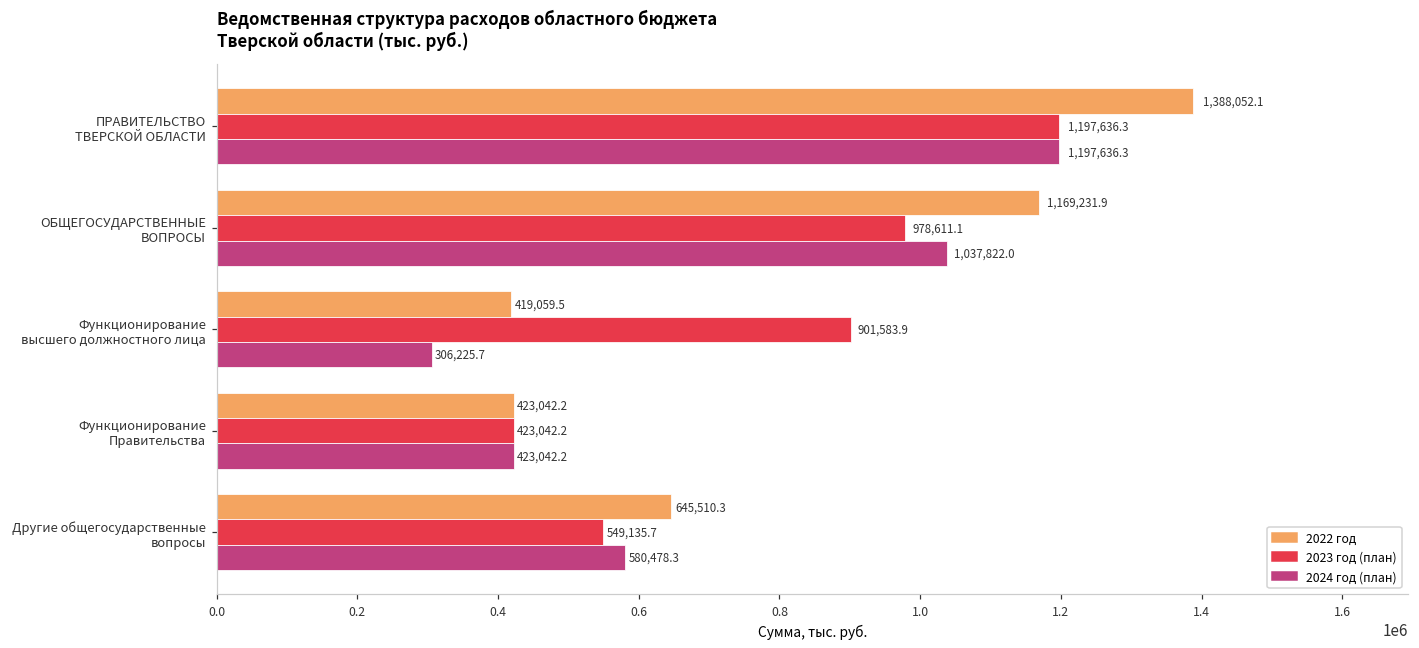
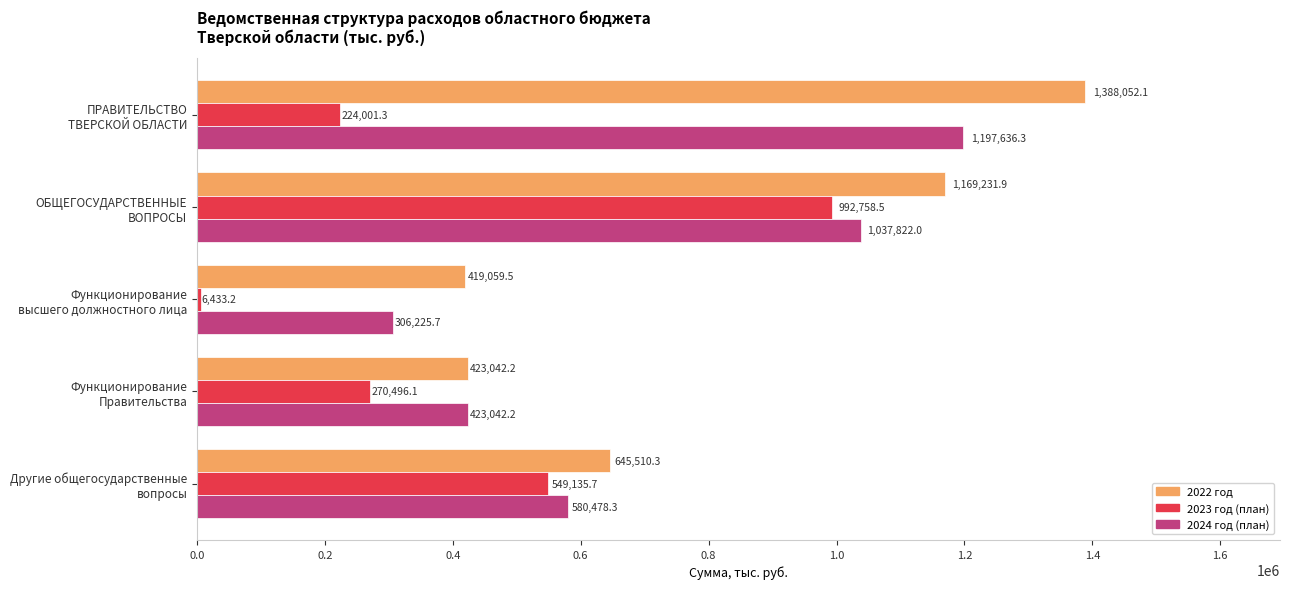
  {
    "2022 год": {
      "ПРАВИТЕЛЬСТВО ТВЕРСКОЙ ОБЛАСТИ": "1,388,052.1",
      "ОБЩЕГОСУДАРСТВЕННЫЕ ВОПРОСЫ": "1,169,231.9",
      "Функционирование высшего должностного лица": "419,059.5",
      "Функционирование Правительства": "423,042.2",
      "Другие общегосударственные вопросы": "645,510.3"
    },
    "2023 год (план)": {
-     "ПРАВИТЕЛЬСТВО ТВЕРСКОЙ ОБЛАСТИ": "1,197,636.3",
-     "ОБЩЕГОСУДАРСТВЕННЫЕ ВОПРОСЫ": "978,611.1",
-     "Функционирование высшего должностного лица": "901,583.9",
-     "Функционирование Правительства": "423,042.2",
+     "ПРАВИТЕЛЬСТВО ТВЕРСКОЙ ОБЛАСТИ": "224,001.3",
+     "ОБЩЕГОСУДАРСТВЕННЫЕ ВОПРОСЫ": "992,758.5",
+     "Функционирование высшего должностного лица": "6,433.2",
+     "Функционирование Правительства": "270,496.1",
      "Другие общегосударственные вопросы": "549,135.7"
    },
    "2024 год (план)": {
      "ПРАВИТЕЛЬСТВО ТВЕРСКОЙ ОБЛАСТИ": "1,197,636.3",
      "ОБЩЕГОСУДАРСТВЕННЫЕ ВОПРОСЫ": "1,037,822.0",
      "Функционирование высшего должностного лица": "306,225.7",
      "Функционирование Правительства": "423,042.2",
      "Другие общегосударственные вопросы": "580,478.3"
    }
  }
